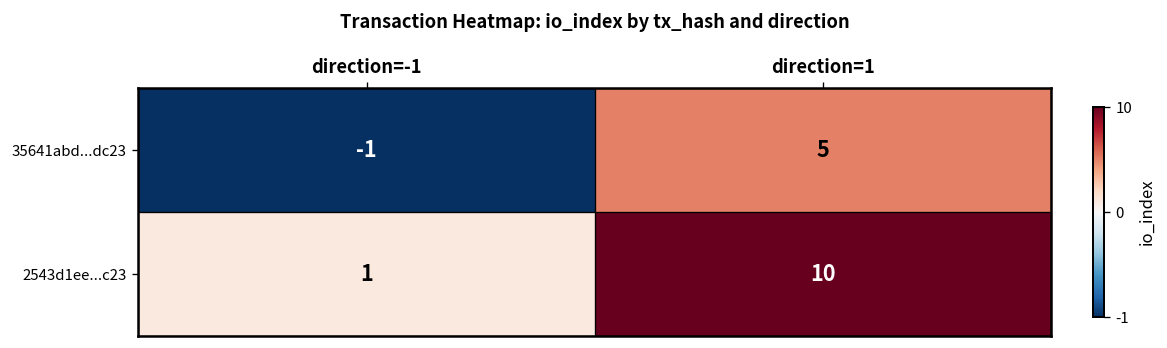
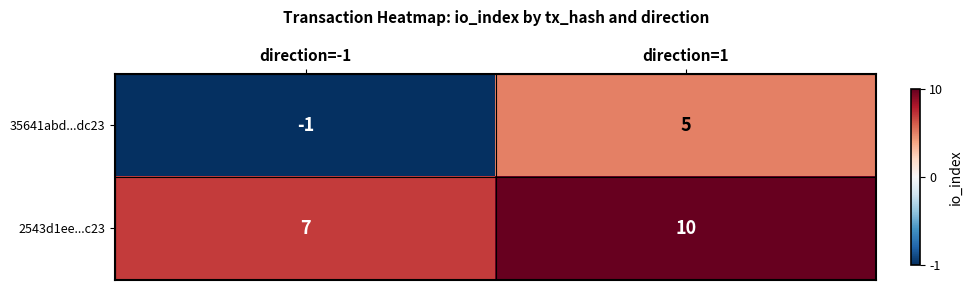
  {
    "35641abd...dc23": {
      "direction=-1": -1,
      "direction=1": 5
    },
    "2543d1ee...c23": {
-     "direction=-1": 1,
+     "direction=-1": 7,
      "direction=1": 10
    }
  }
